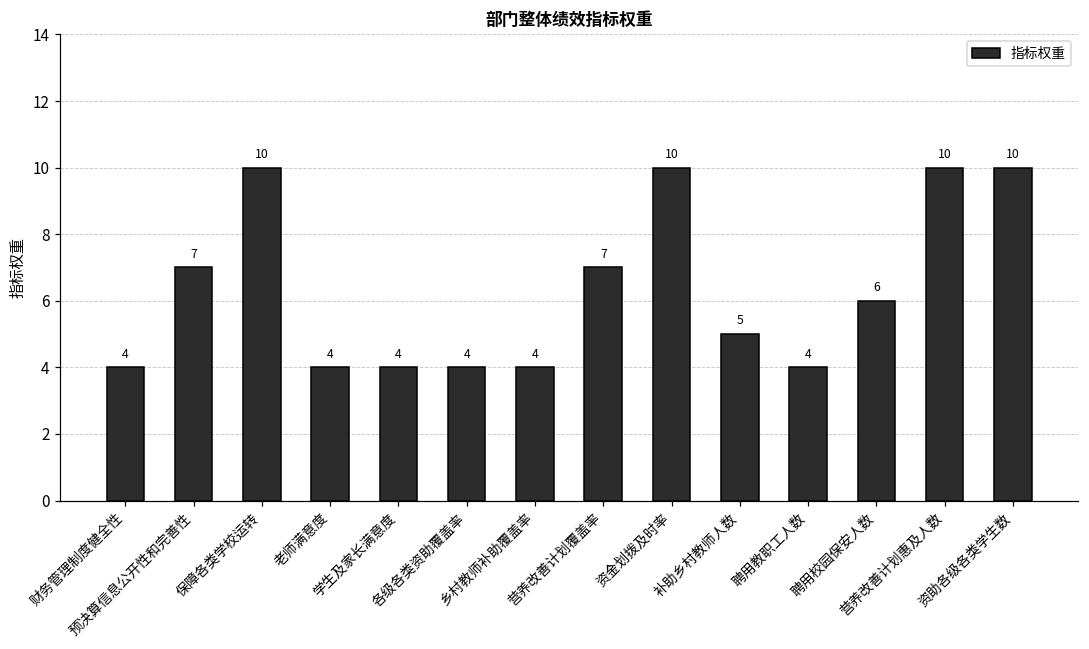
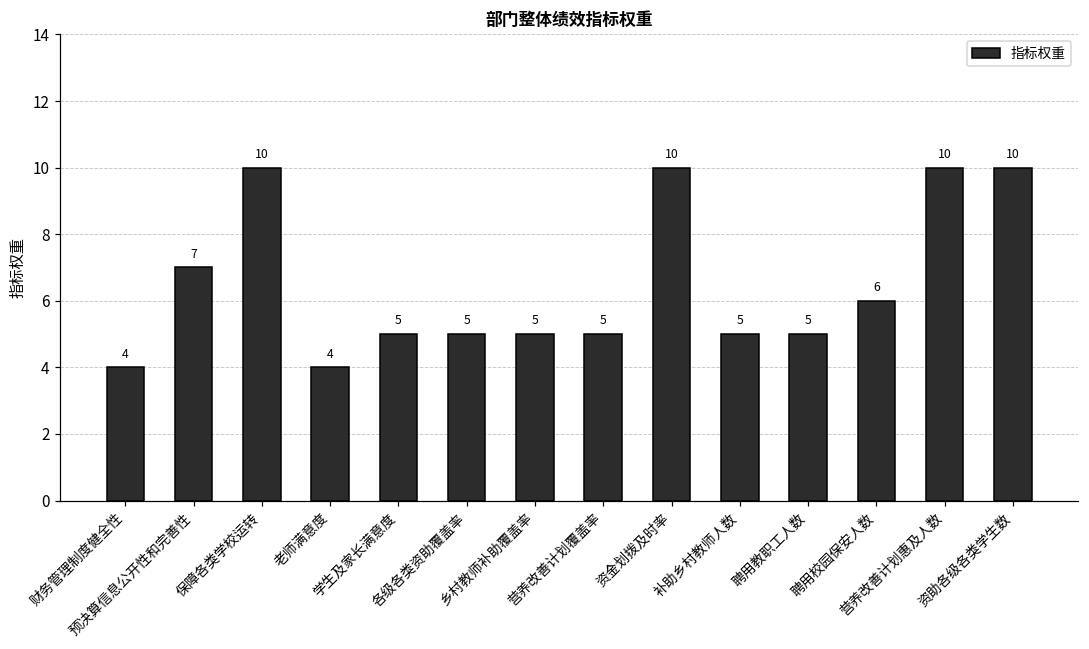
  {
    "财务管理制度健全性": 4,
    "预决算信息公开性和完善性": 7,
    "保障各类学校运转": 10,
    "老师满意度": 4,
-   "学生及家长满意度": 4,
-   "各级各类资助覆盖率": 4,
-   "乡村教师补助覆盖率": 4,
-   "营养改善计划覆盖率": 7,
+   "学生及家长满意度": 5,
+   "各级各类资助覆盖率": 5,
+   "乡村教师补助覆盖率": 5,
+   "营养改善计划覆盖率": 5,
    "资金划拨及时率": 10,
    "补助乡村教师人数": 5,
-   "聘用教职工人数": 4,
+   "聘用教职工人数": 5,
    "聘用校园保安人数": 6,
    "营养改善计划惠及人数": 10,
    "资助各级各类学生数": 10
  }
